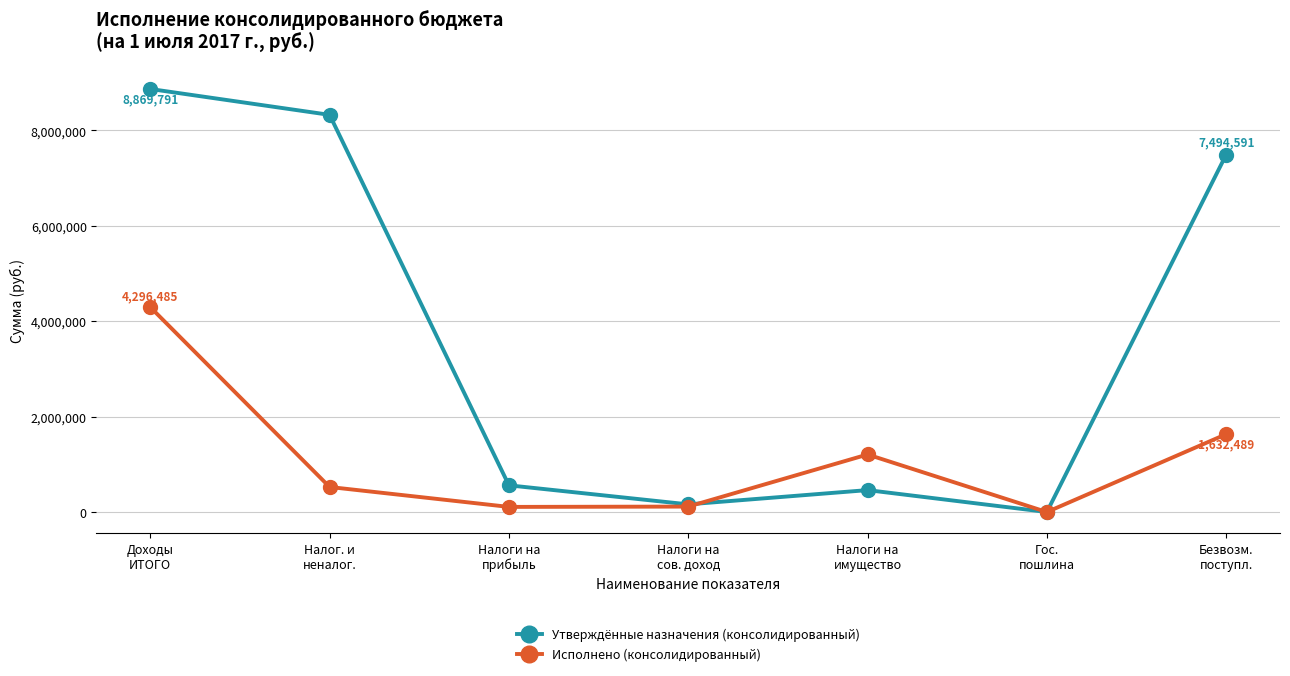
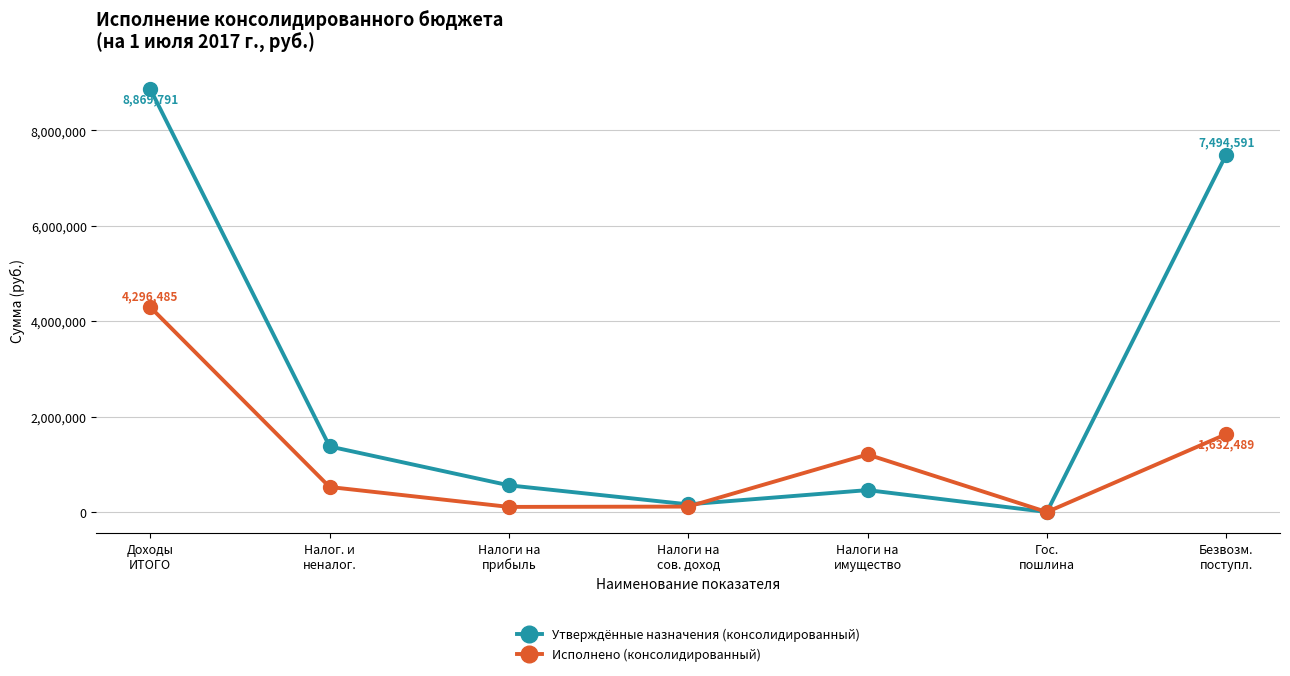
  {
    "Утверждённые назначения (консолидированный)": {
-     "Налог. и неналог.": "8,300,000",
+     "Налог. и неналог.": "1,400,000",
      "Налоги на прибыль": "600,000",
      "Налоги на имущество": "500,000"
    },
    "Исполнено (консолидированный)": {
      "Доходы ИТОГО": "4,296,485",
      "Безвозм. поступл.": "1,632,489"
    }
  }
